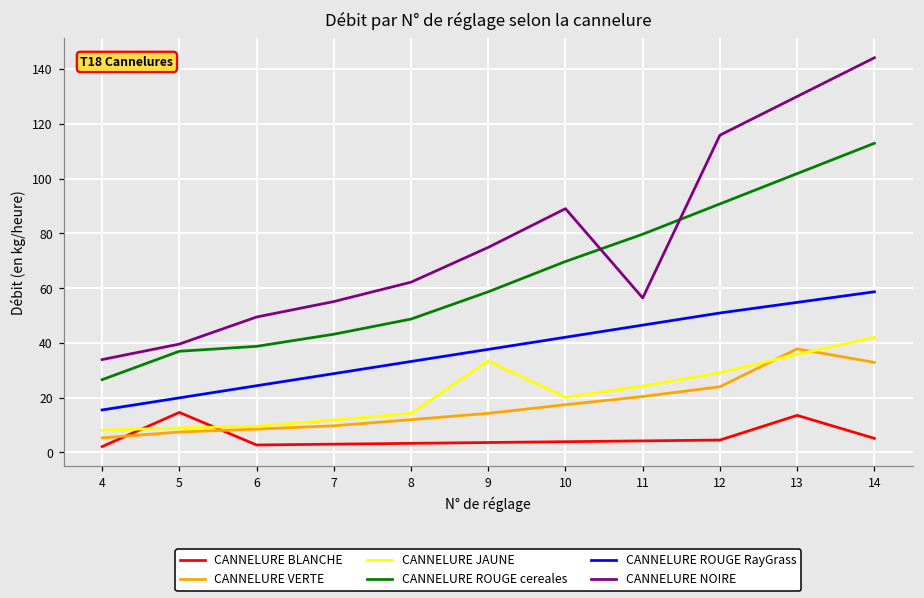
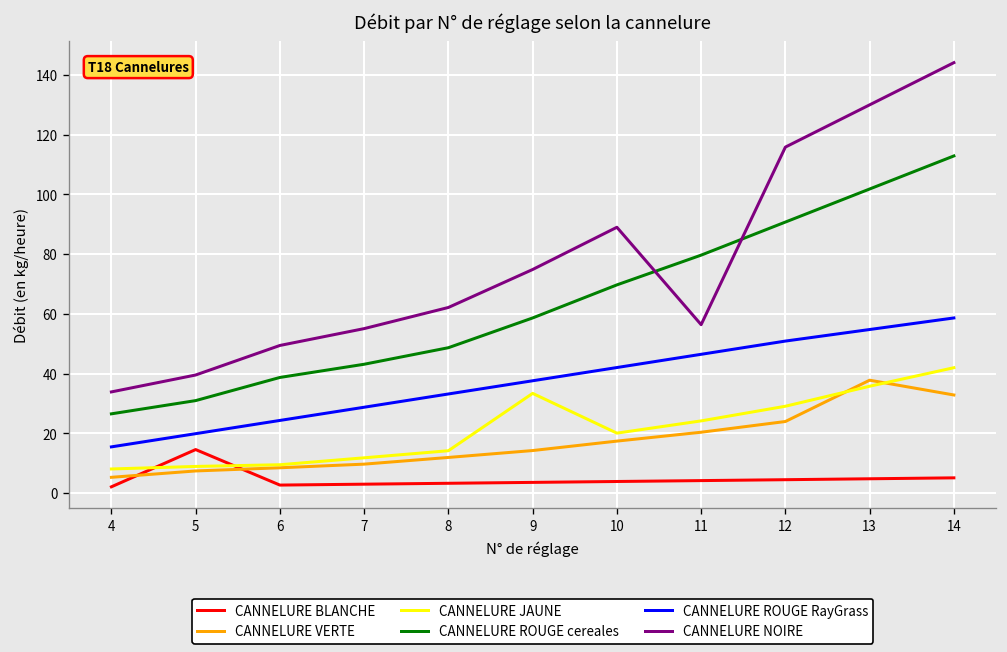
  {
    "CANNELURE BLANCHE": {
      "4": 2,
      "5": 15,
      "6": 3,
      "7": 3,
      "8": 3,
      "9": 4,
      "10": 4,
      "11": 4,
      "12": 5,
-     "13": 14,
+     "13": 5,
      "14": 5
    },
    "CANNELURE VERTE": {
      "4": 5,
      "5": 7,
      "6": 9,
      "7": 10,
      "8": 12,
      "9": 14,
      "10": 17,
      "11": 20,
      "12": 24,
      "13": 38,
      "14": 33
    },
    "CANNELURE JAUNE": {
      "4": 8,
      "5": 9,
      "6": 10,
      "7": 12,
      "8": 14,
      "9": 33,
      "10": 20,
      "11": 24,
      "12": 29,
      "13": 36,
      "14": 42
    },
    "CANNELURE ROUGE cereales": {
      "4": 27,
-     "5": 37,
+     "5": 31,
      "6": 39,
      "7": 43,
      "8": 49,
      "9": 59,
      "10": 70,
      "11": 80,
      "12": 91,
      "13": 102,
      "14": 113
    },
    "CANNELURE ROUGE RayGrass": {
      "4": 16,
      "5": 20,
      "6": 24,
      "7": 29,
      "8": 33,
      "9": 38,
      "10": 42,
      "11": 46,
      "12": 51,
      "13": 55,
      "14": 59
    },
    "CANNELURE NOIRE": {
      "4": 34,
      "5": 40,
      "6": 49,
      "7": 55,
      "8": 62,
      "9": 75,
      "10": 89,
      "11": 56,
      "12": 116,
      "13": 130,
      "14": 144
    }
  }
